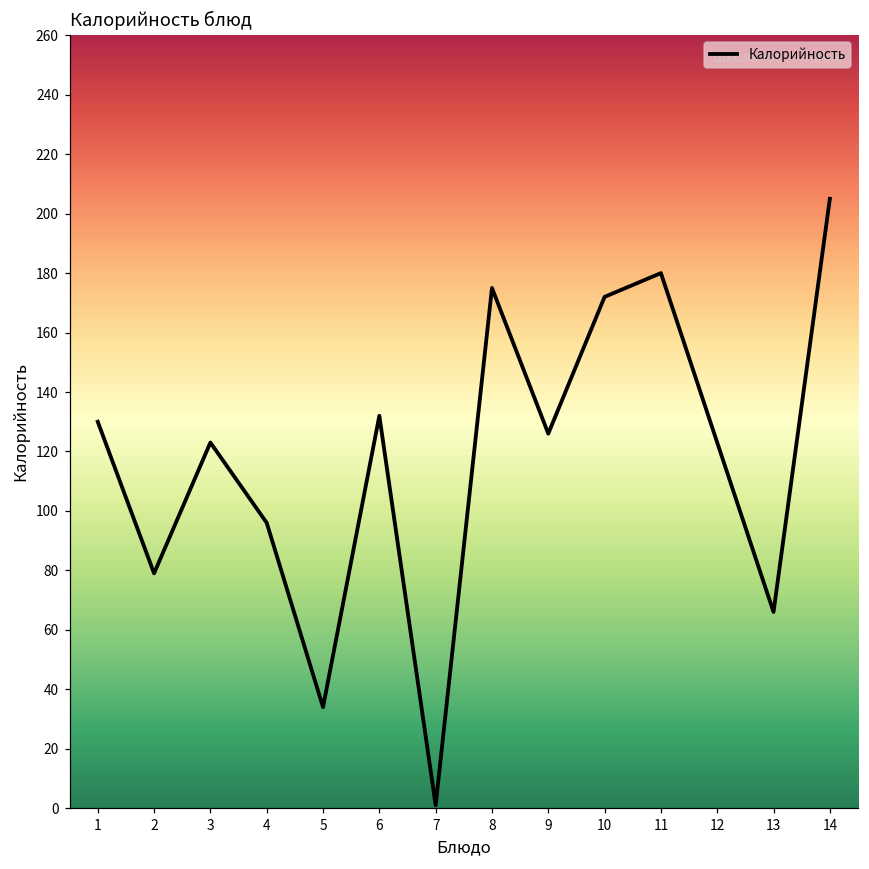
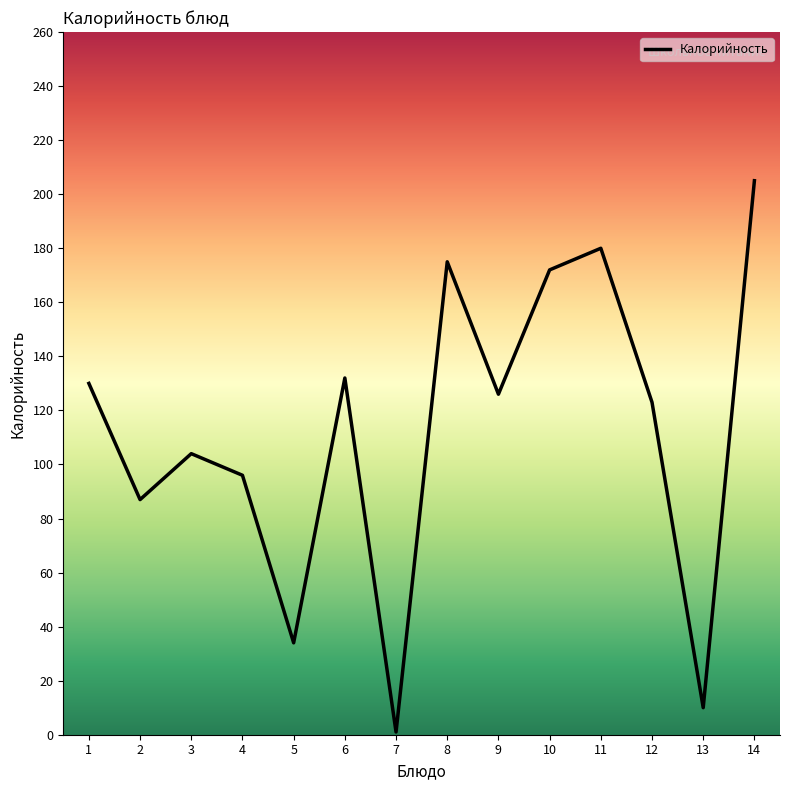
  {
    "1": 130,
-   "2": 79,
-   "3": 123,
+   "2": 87,
+   "3": 104,
    "4": 96,
    "5": 34,
    "6": 132,
    "7": 1,
    "8": 175,
    "9": 126,
    "10": 172,
    "11": 180,
    "12": 123,
-   "13": 66,
+   "13": 10,
    "14": 205
  }
